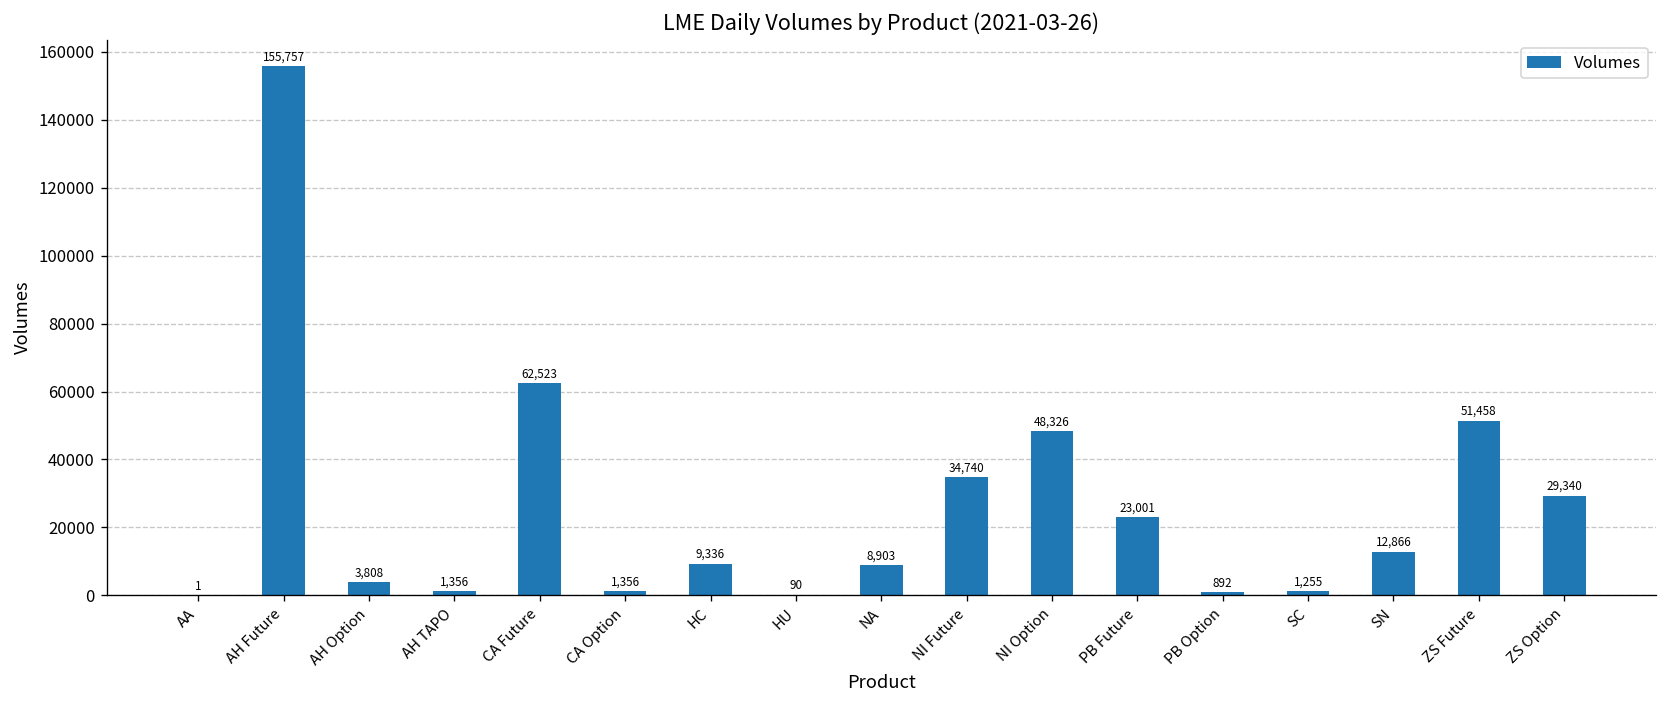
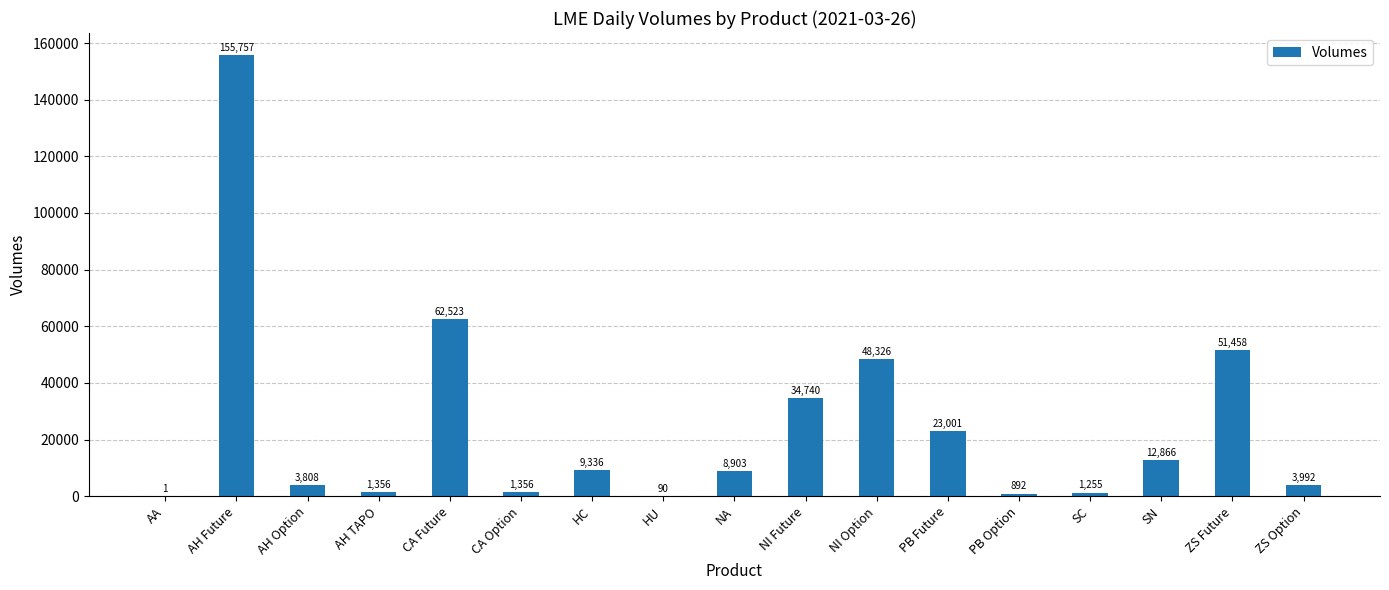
  {
    "AA": "1",
    "AH Future": "155,757",
    "AH Option": "3,808",
    "AH TAPO": "1,356",
    "CA Future": "62,523",
    "CA Option": "1,356",
    "HC": "9,336",
    "HU": "90",
    "NA": "8,903",
    "NI Future": "34,740",
    "NI Option": "48,326",
    "PB Future": "23,001",
    "PB Option": "892",
    "SC": "1,255",
    "SN": "12,866",
    "ZS Future": "51,458",
-   "ZS Option": "29,340"
+   "ZS Option": "3,992"
  }
